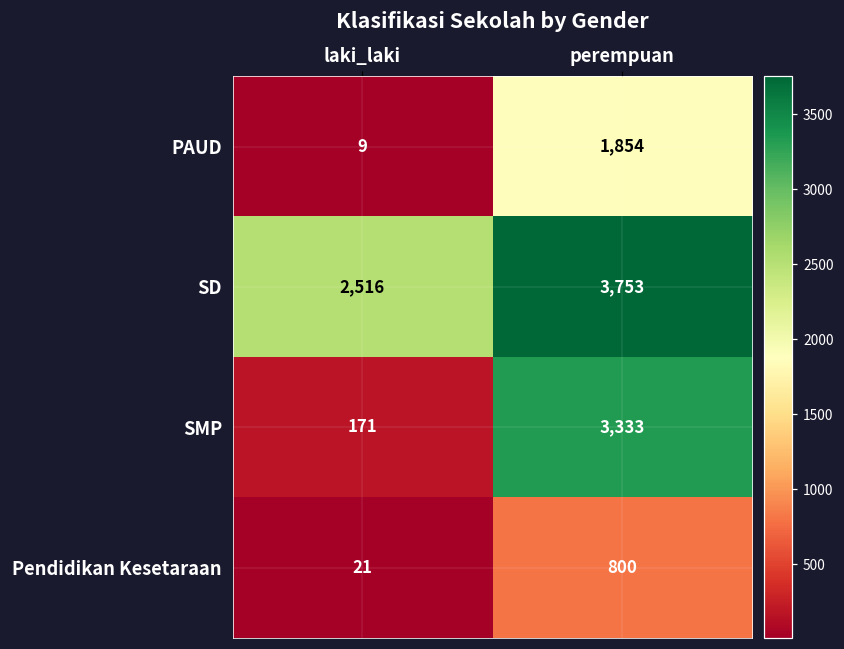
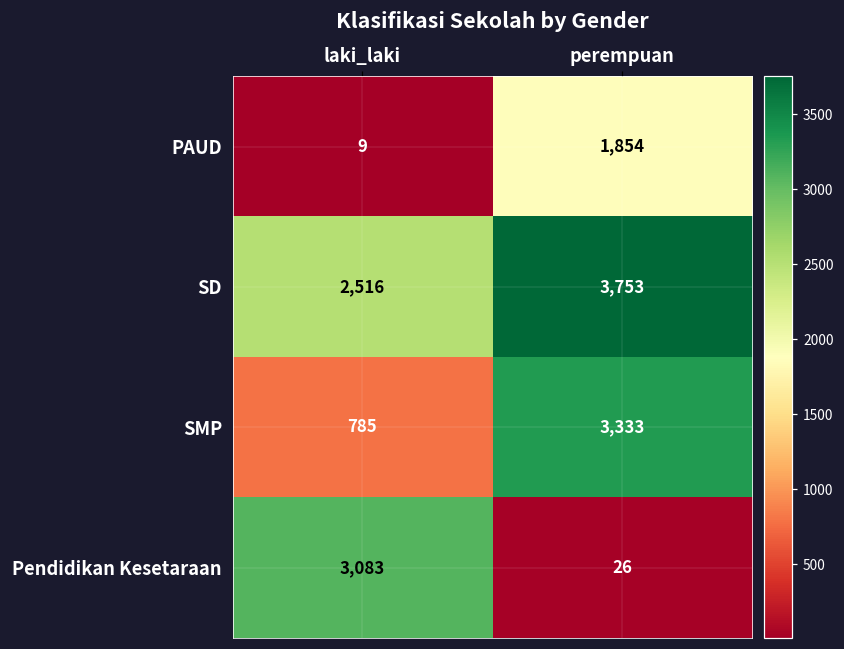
  {
    "PAUD": {
      "laki_laki": "9",
      "perempuan": "1,854"
    },
    "SD": {
      "laki_laki": "2,516",
      "perempuan": "3,753"
    },
    "SMP": {
-     "laki_laki": "171",
+     "laki_laki": "785",
      "perempuan": "3,333"
    },
    "Pendidikan Kesetaraan": {
-     "laki_laki": "21",
-     "perempuan": "800"
+     "laki_laki": "3,083",
+     "perempuan": "26"
    }
  }
